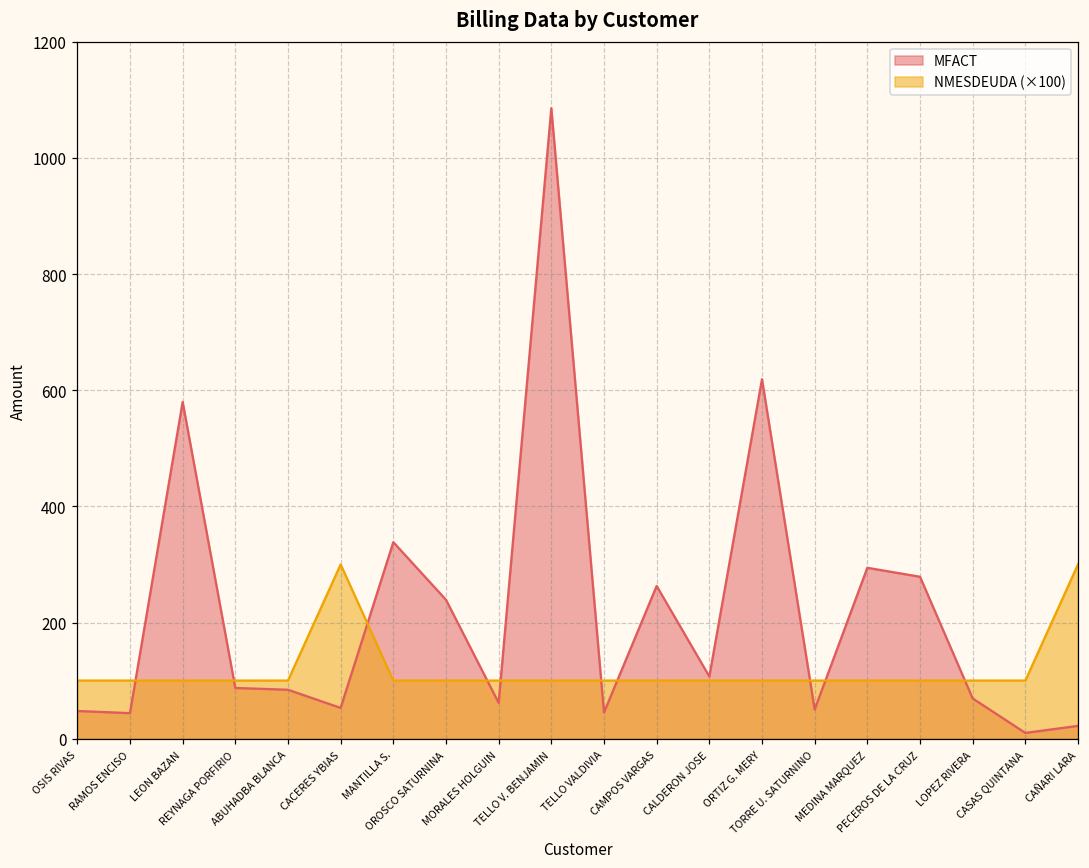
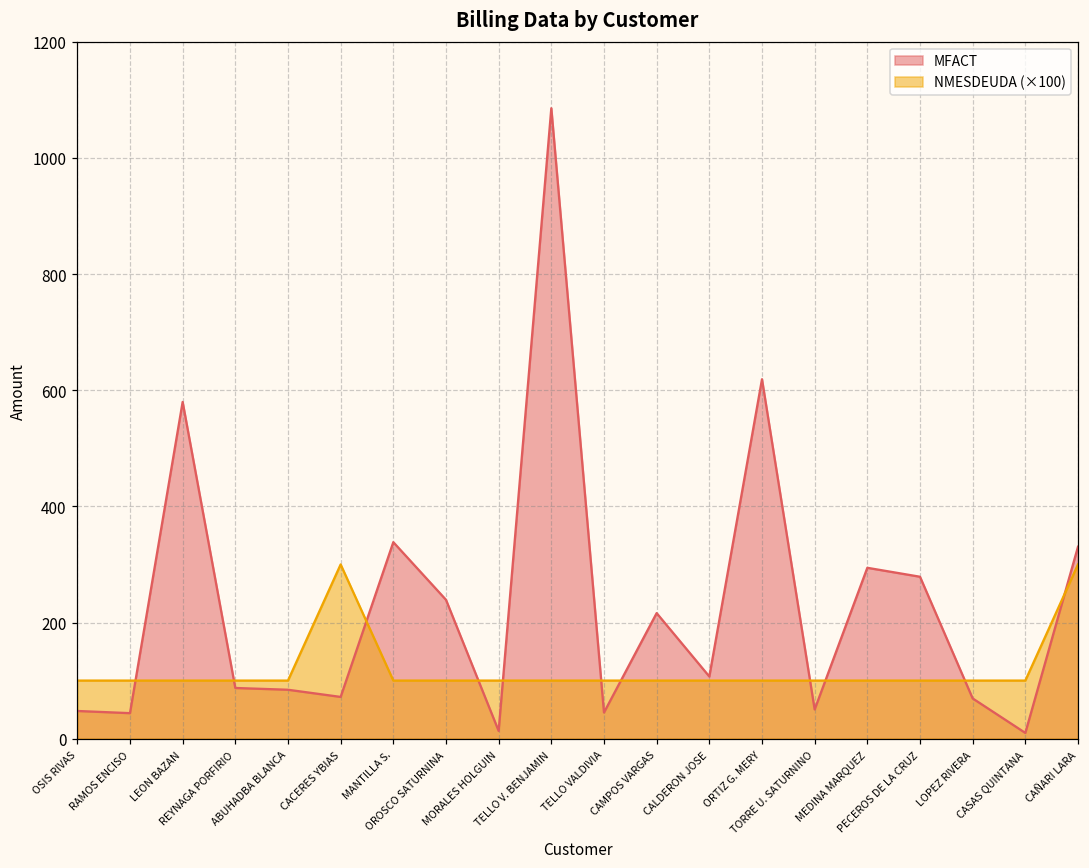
  {
    "MFACT": {
      "OSIS RIVAS": 50,
      "RAMOS ENCISO": 40,
      "LEON BAZAN": 580,
      "REYNAGA PORFIRIO": 90,
      "ABUHADBA BLANCA": 80,
-     "CACERES YBIAS": 50,
+     "CACERES YBIAS": 70,
      "MANTILLA S.": 340,
      "OROSCO SATURNINA": 240,
-     "MORALES HOLGUIN": 60,
+     "MORALES HOLGUIN": 10,
      "TELLO V. BENJAMIN": 1090,
      "TELLO VALDIVIA": 50,
-     "CAMPOS VARGAS": 260,
+     "CAMPOS VARGAS": 220,
      "CALDERON JOSE": 110,
      "ORTIZ G. MERY": 620,
      "TORRE U. SATURNINO": 50,
      "MEDINA MARQUEZ": 290,
      "PECEROS DE LA CRUZ": 280,
      "LOPEZ RIVERA": 70,
      "CASAS QUINTANA": 10,
-     "CAÑARI LARA": 20
+     "CAÑARI LARA": 330
    },
    "NMESDEUDA (×100)": {
      "OSIS RIVAS": 100,
      "RAMOS ENCISO": 100,
      "LEON BAZAN": 100,
      "REYNAGA PORFIRIO": 100,
      "ABUHADBA BLANCA": 100,
      "CACERES YBIAS": 300,
      "MANTILLA S.": 100,
      "OROSCO SATURNINA": 100,
      "MORALES HOLGUIN": 100,
      "TELLO V. BENJAMIN": 100,
      "TELLO VALDIVIA": 100,
      "CAMPOS VARGAS": 100,
      "CALDERON JOSE": 100,
      "ORTIZ G. MERY": 100,
      "TORRE U. SATURNINO": 100,
      "MEDINA MARQUEZ": 100,
      "PECEROS DE LA CRUZ": 100,
      "LOPEZ RIVERA": 100,
      "CASAS QUINTANA": 100,
      "CAÑARI LARA": 300
    }
  }
